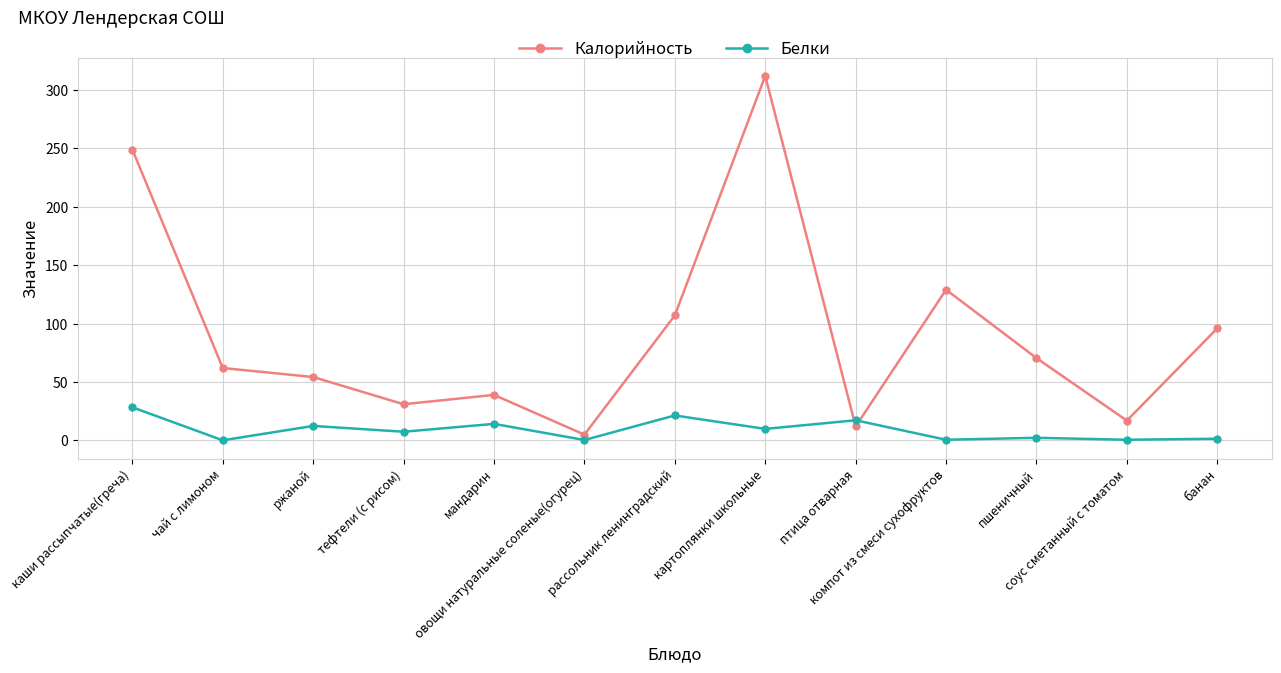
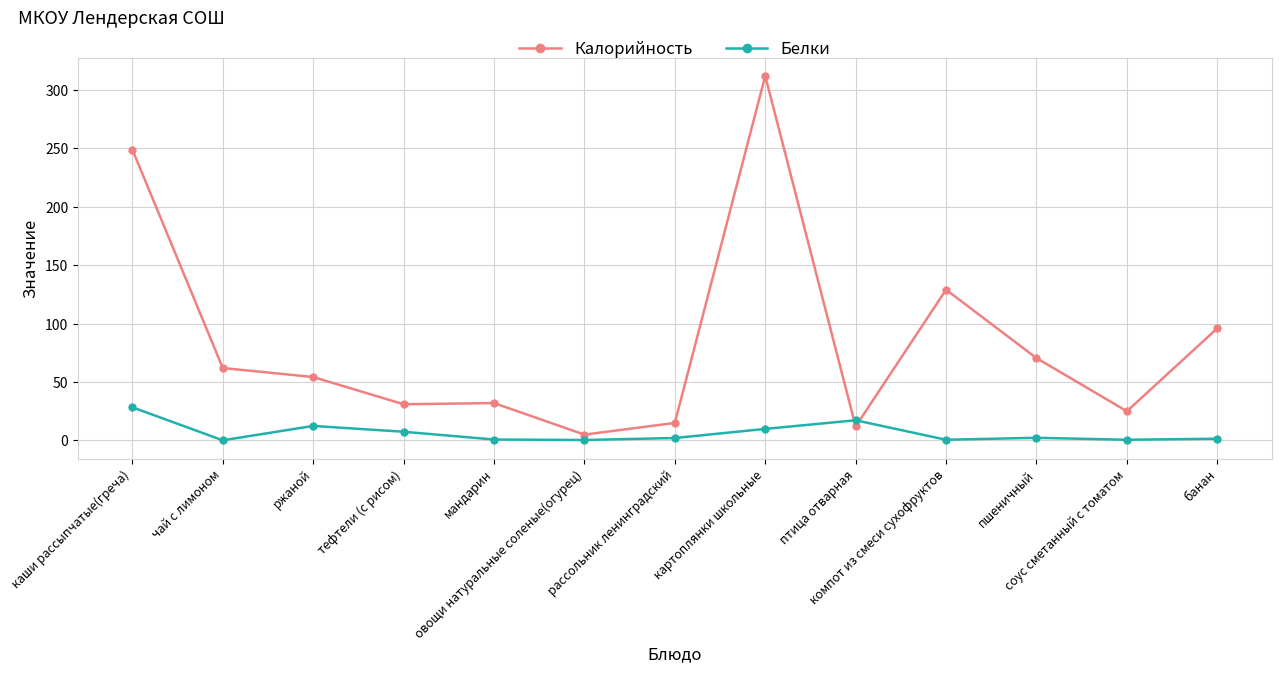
  {
    "Калорийность": {
      "каши рассыпчатые(греча)": 249,
      "чай с лимоном": 62,
      "ржаной": 54,
      "тефтели (с рисом)": 31,
-     "мандарин": 39,
+     "мандарин": 32,
      "овощи натуральные соленые(огурец)": 5,
-     "рассольник ленинградский": 107,
+     "рассольник ленинградский": 15,
      "картоплянки школьные": 312,
      "птица отварная": 12,
      "компот из смеси сухофруктов": 129,
      "пшеничный": 71,
-     "соус сметанный с томатом": 17,
+     "соус сметанный с томатом": 25,
      "банан": 96
    },
    "Белки": {
      "каши рассыпчатые(греча)": 28,
      "чай с лимоном": 0,
      "ржаной": 12,
      "тефтели (с рисом)": 7,
-     "мандарин": 14,
+     "мандарин": 1,
      "овощи натуральные соленые(огурец)": 0,
-     "рассольник ленинградский": 21,
+     "рассольник ленинградский": 2,
      "картоплянки школьные": 10,
      "птица отварная": 17,
      "компот из смеси сухофруктов": 1,
      "пшеничный": 2,
      "соус сметанный с томатом": 1,
      "банан": 2
    }
  }
